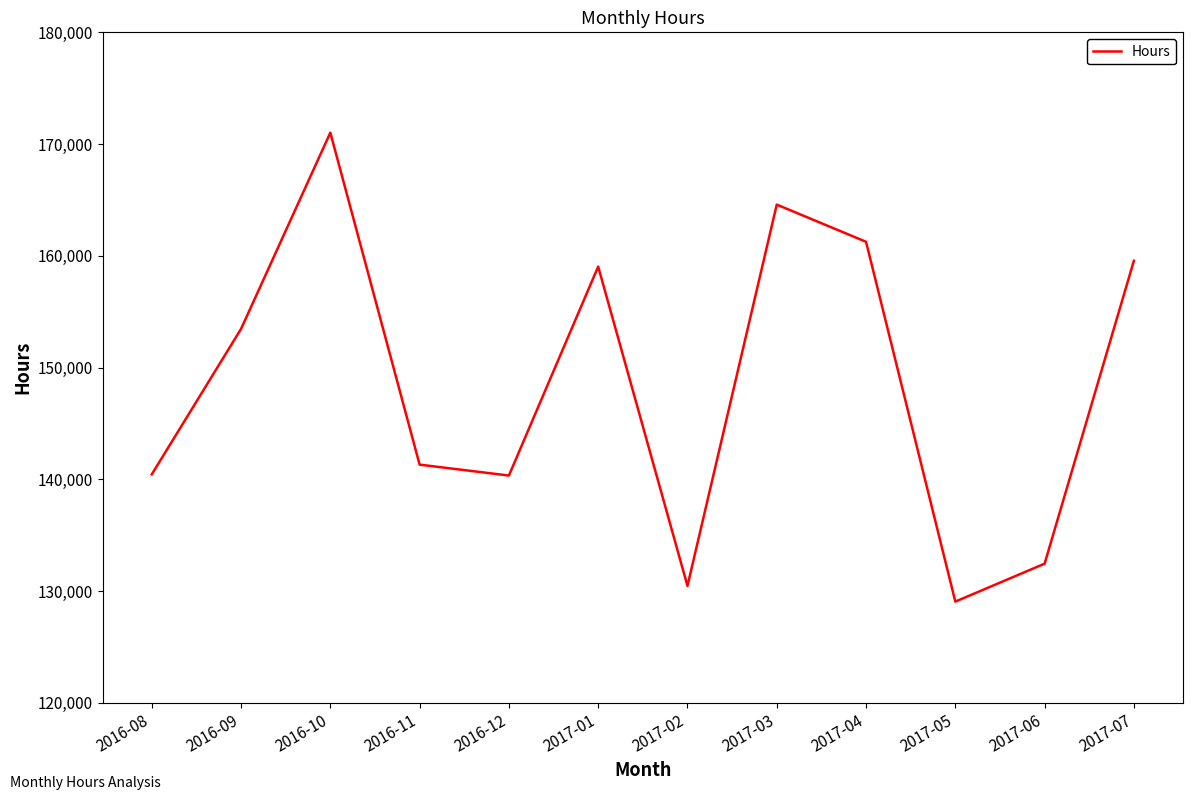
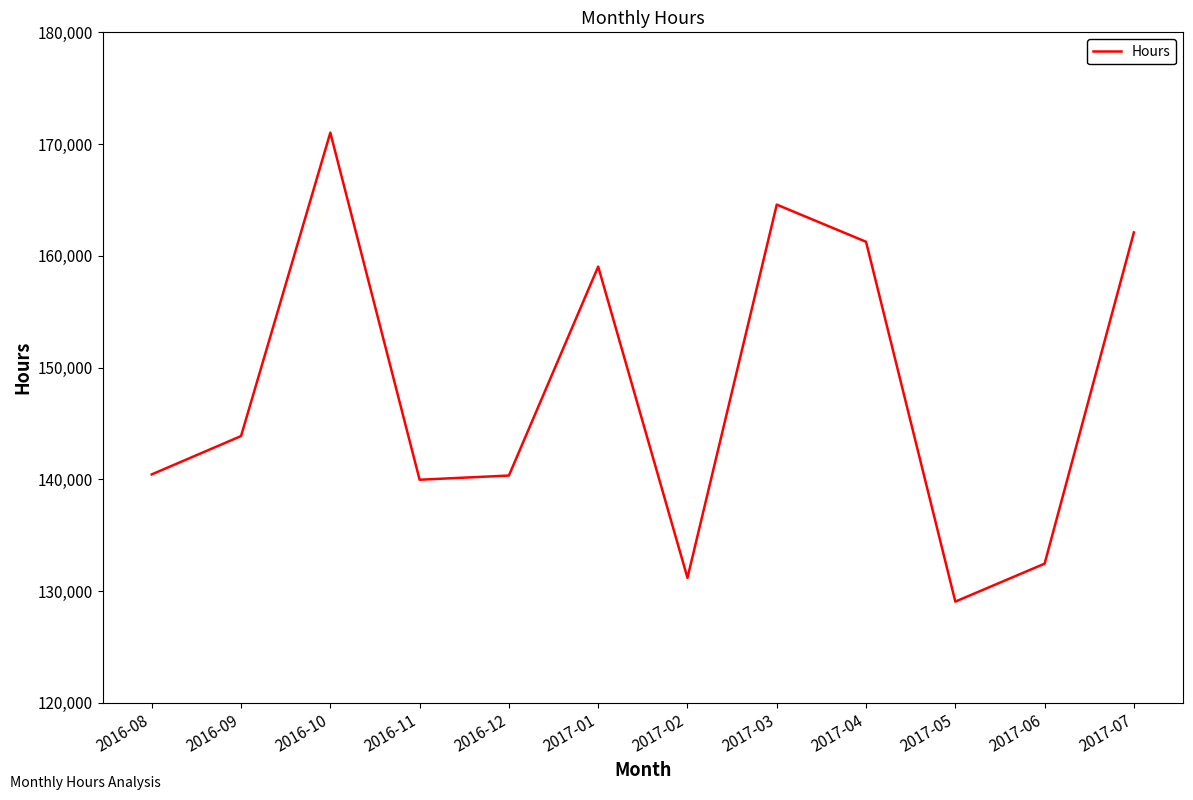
  {
    "2016-08": "140,400",
-   "2016-09": "153,500",
+   "2016-09": "143,900",
    "2016-10": "171,000",
-   "2016-11": "141,300",
+   "2016-11": "140,000",
    "2016-12": "140,300",
    "2017-01": "159,000",
-   "2017-02": "130,500",
+   "2017-02": "131,200",
    "2017-03": "164,600",
    "2017-04": "161,300",
    "2017-05": "129,100",
    "2017-06": "132,500",
-   "2017-07": "159,600"
+   "2017-07": "162,100"
  }
